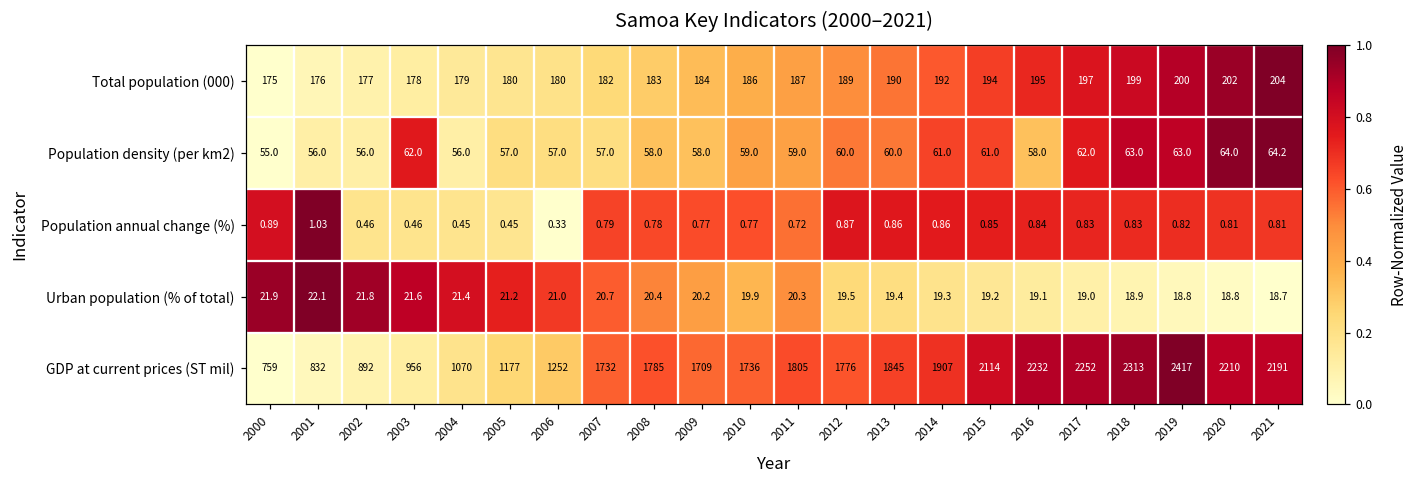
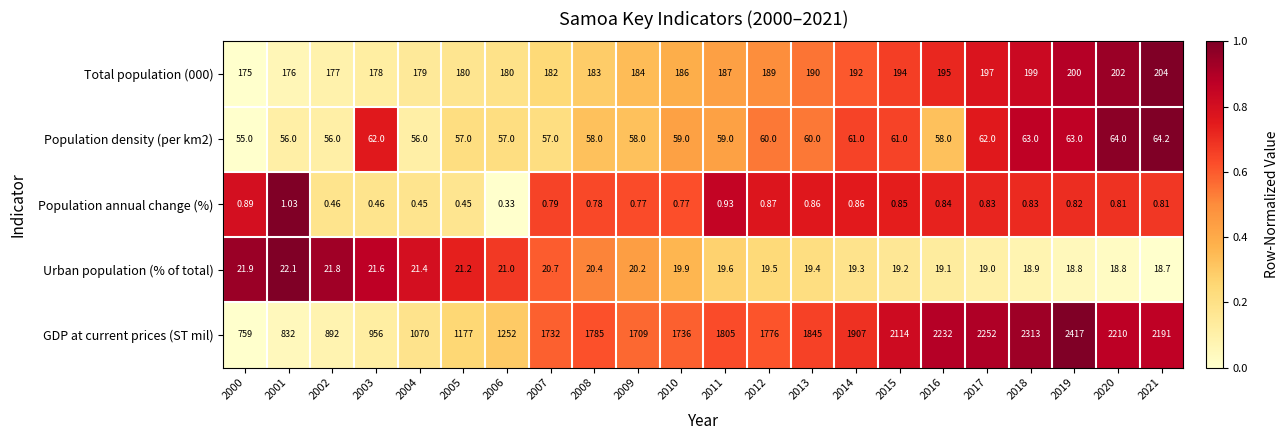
  {
    "Total population (000)": {
      "2000": 175,
      "2001": 176,
      "2002": 177,
      "2003": 178,
      "2004": 179,
      "2005": 180,
      "2006": 180,
      "2007": 182,
      "2008": 183,
      "2009": 184,
      "2010": 186,
      "2011": 187,
      "2012": 189,
      "2013": 190,
      "2014": 192,
      "2015": 194,
      "2016": 195,
      "2017": 197,
      "2018": 199,
      "2019": 200,
      "2020": 202,
      "2021": 204
    },
    "Population density (per km2)": {
      "2000": 55.0,
      "2001": 56.0,
      "2002": 56.0,
      "2003": 62.0,
      "2004": 56.0,
      "2005": 57.0,
      "2006": 57.0,
      "2007": 57.0,
      "2008": 58.0,
      "2009": 58.0,
      "2010": 59.0,
      "2011": 59.0,
      "2012": 60.0,
      "2013": 60.0,
      "2014": 61.0,
      "2015": 61.0,
      "2016": 58.0,
      "2017": 62.0,
      "2018": 63.0,
      "2019": 63.0,
      "2020": 64.0,
      "2021": 64.2
    },
    "Population annual change (%)": {
      "2000": 0.89,
      "2001": 1.03,
      "2002": 0.46,
      "2003": 0.46,
      "2004": 0.45,
      "2005": 0.45,
      "2006": 0.33,
      "2007": 0.79,
      "2008": 0.78,
      "2009": 0.77,
      "2010": 0.77,
-     "2011": 0.72,
+     "2011": 0.93,
      "2012": 0.87,
      "2013": 0.86,
      "2014": 0.86,
      "2015": 0.85,
      "2016": 0.84,
      "2017": 0.83,
      "2018": 0.83,
      "2019": 0.82,
      "2020": 0.81,
      "2021": 0.81
    },
    "Urban population (% of total)": {
      "2000": 21.9,
      "2001": 22.1,
      "2002": 21.8,
      "2003": 21.6,
      "2004": 21.4,
      "2005": 21.2,
      "2006": 21.0,
      "2007": 20.7,
      "2008": 20.4,
      "2009": 20.2,
      "2010": 19.9,
-     "2011": 20.3,
+     "2011": 19.6,
      "2012": 19.5,
      "2013": 19.4,
      "2014": 19.3,
      "2015": 19.2,
      "2016": 19.1,
      "2017": 19.0,
      "2018": 18.9,
      "2019": 18.8,
      "2020": 18.8,
      "2021": 18.7
    },
    "GDP at current prices (ST mil)": {
      "2000": 759,
      "2001": 832,
      "2002": 892,
      "2003": 956,
      "2004": 1070,
      "2005": 1177,
      "2006": 1252,
      "2007": 1732,
      "2008": 1785,
      "2009": 1709,
      "2010": 1736,
      "2011": 1805,
      "2012": 1776,
      "2013": 1845,
      "2014": 1907,
      "2015": 2114,
      "2016": 2232,
      "2017": 2252,
      "2018": 2313,
      "2019": 2417,
      "2020": 2210,
      "2021": 2191
    }
  }
